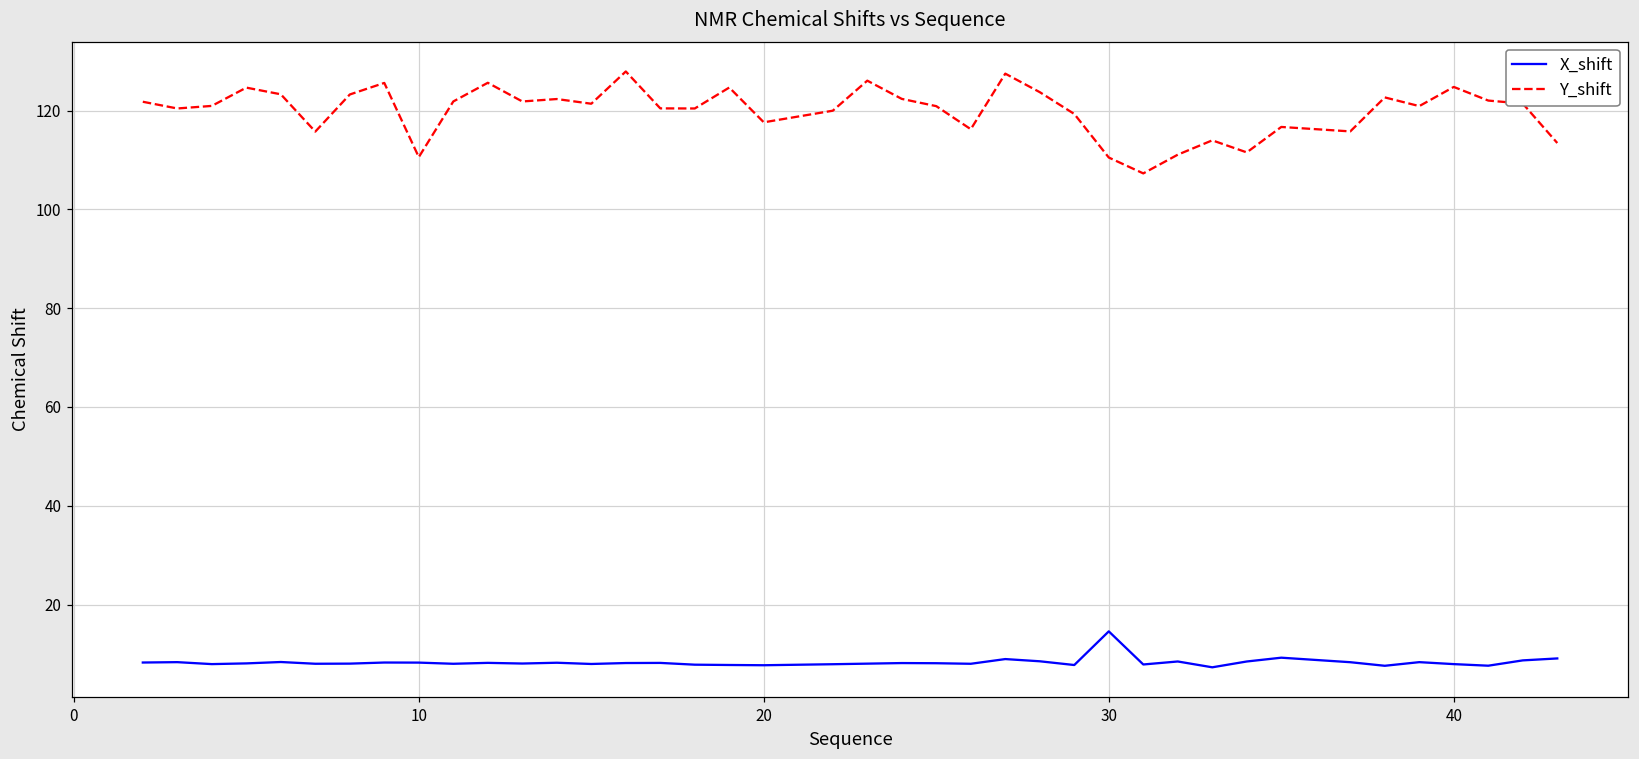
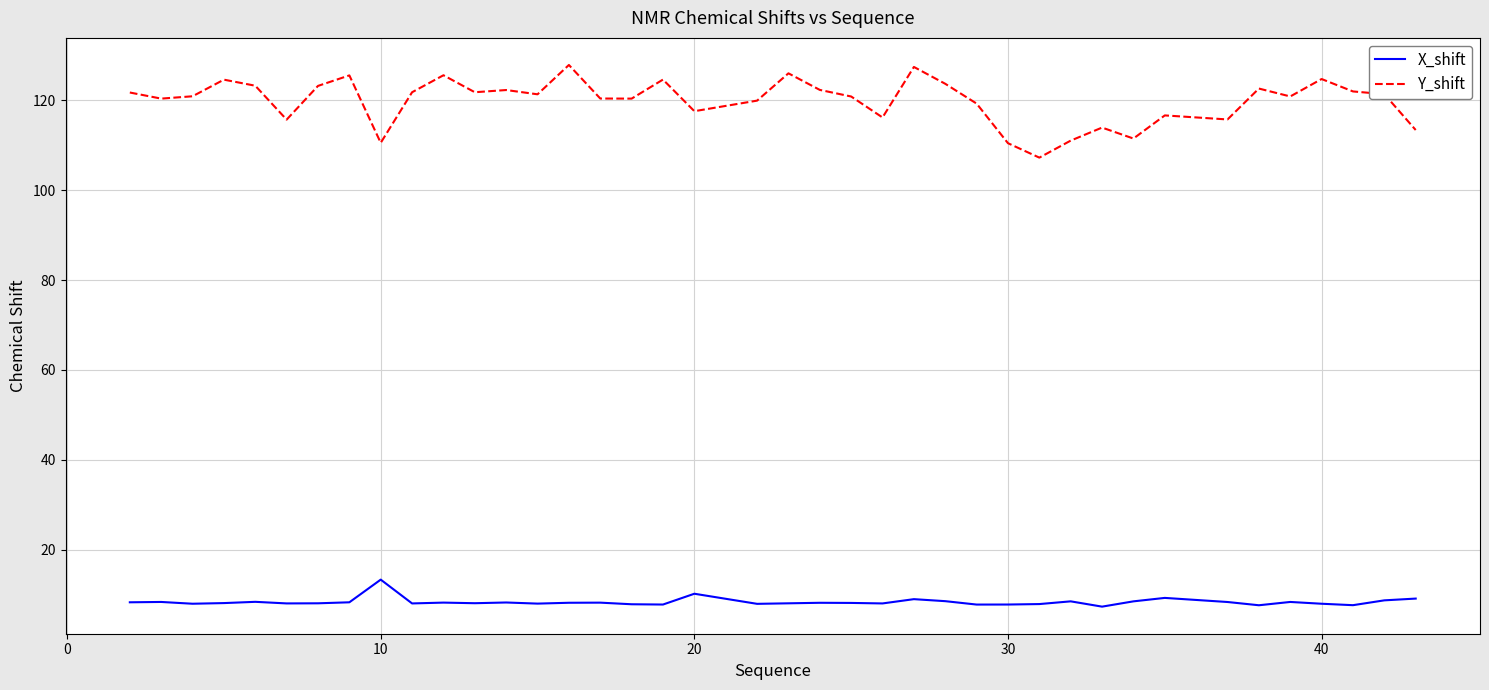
  {
    "X_shift": {
-     "10": 8,
-     "20": 8,
-     "30": 15,
+     "10": 13,
+     "20": 10,
+     "30": 8,
      "40": 8
    },
    "Y_shift": {
      "10": 111,
      "20": 118,
      "30": 110,
      "40": 125
    }
  }
